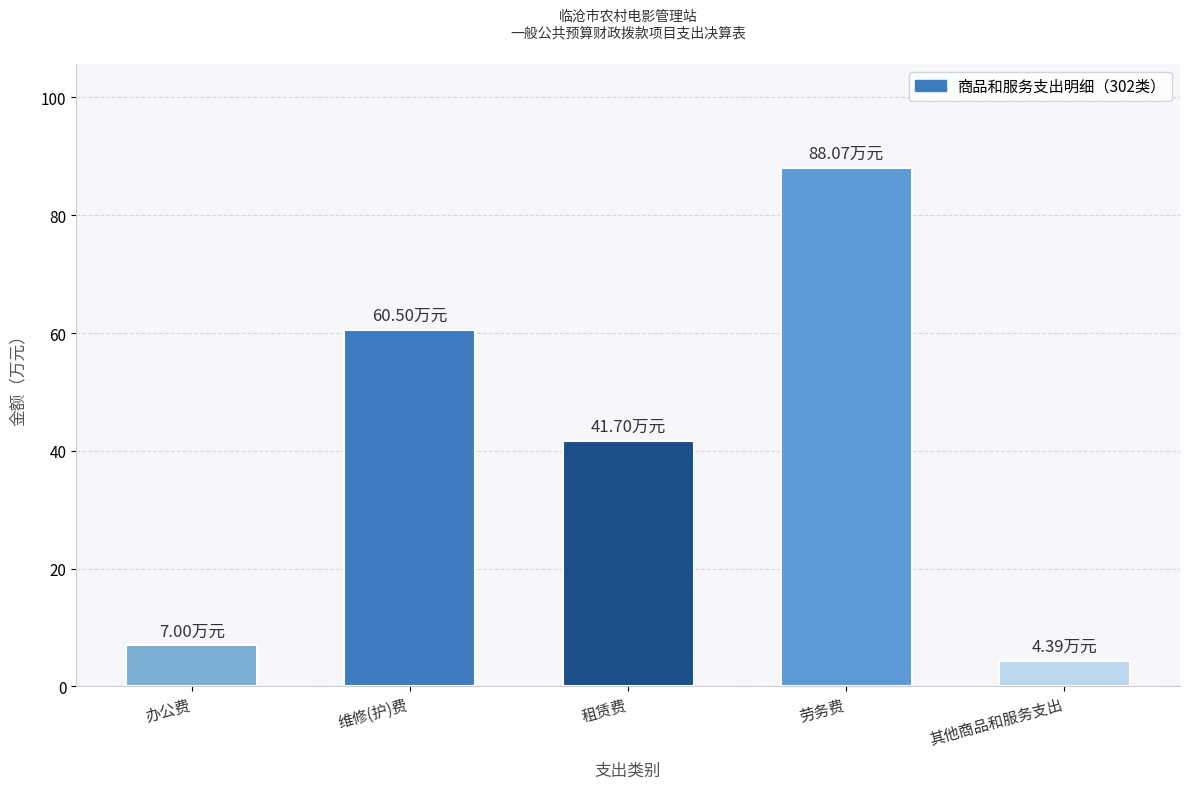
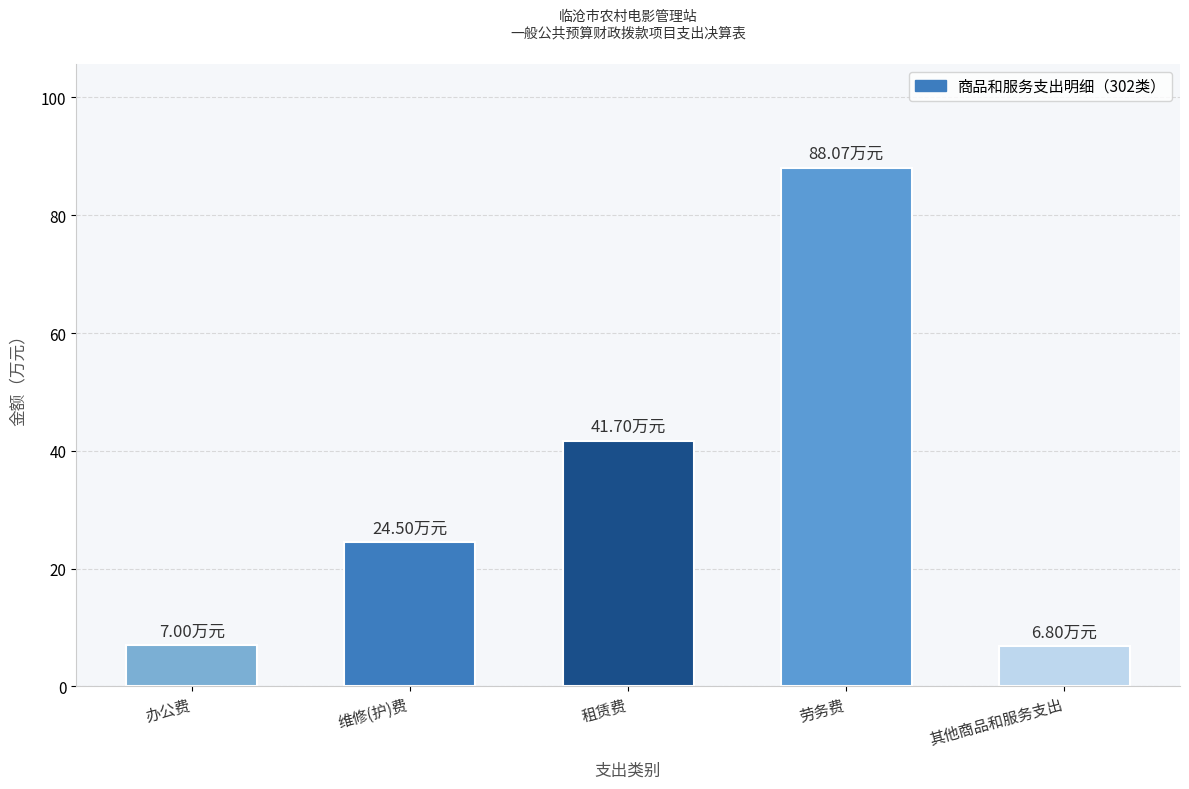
  {
    "办公费": 7.00,
-   "维修(护)费": 60.50,
+   "维修(护)费": 24.50,
    "租赁费": 41.70,
    "劳务费": 88.07,
-   "其他商品和服务支出": 4.39
+   "其他商品和服务支出": 6.80
  }
